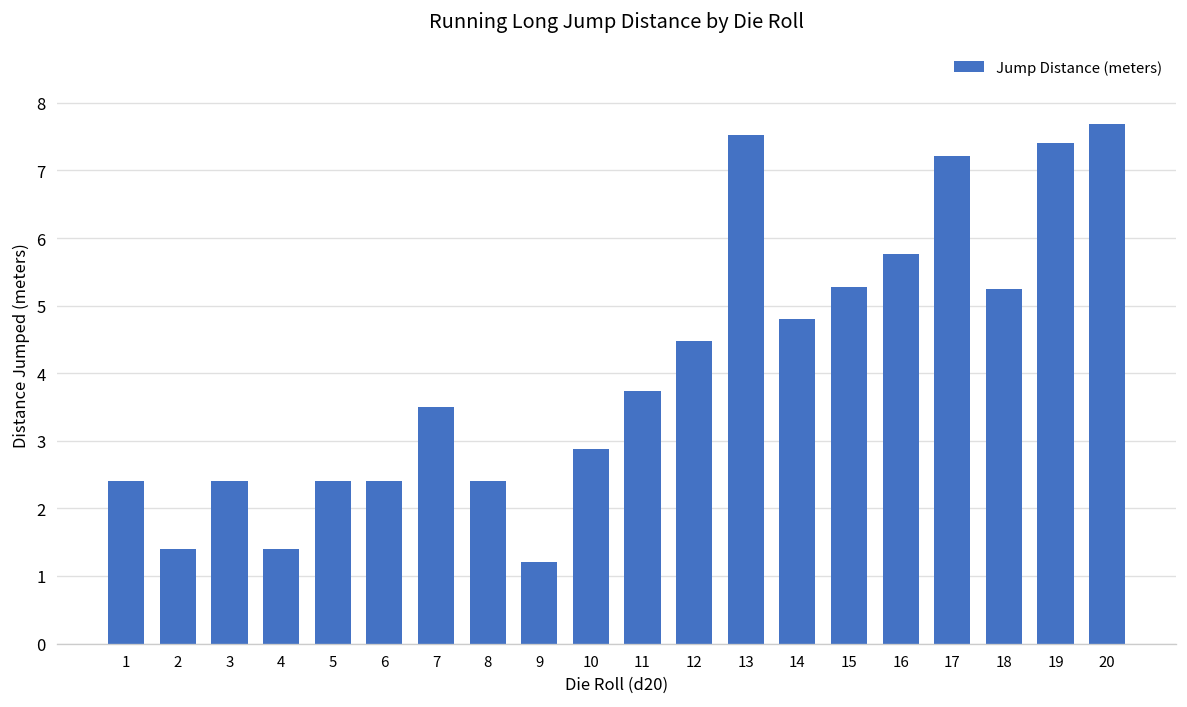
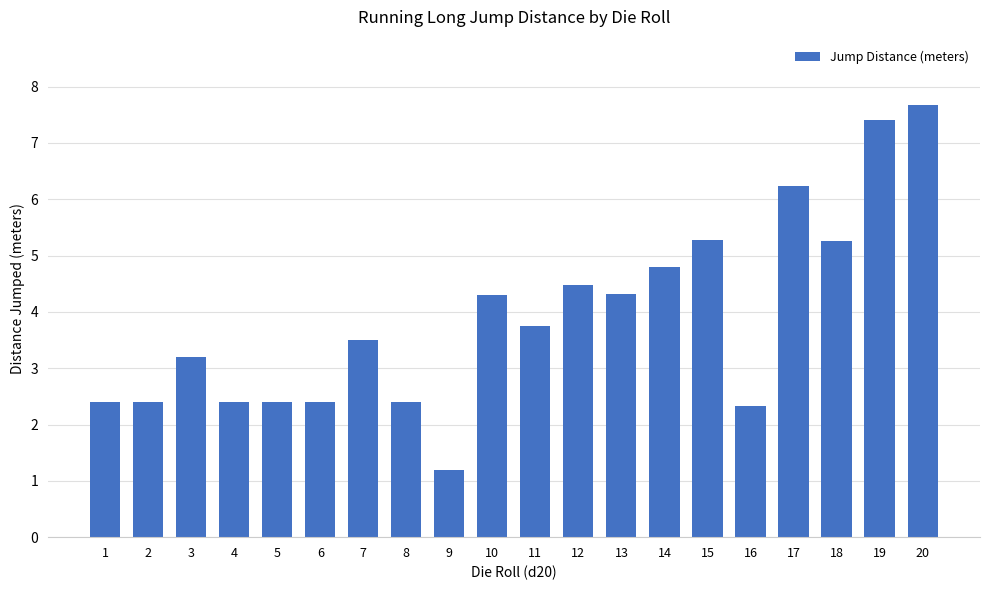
  {
    "1": 2.4,
-   "2": 1.4,
-   "3": 2.4,
-   "4": 1.4,
+   "2": 2.4,
+   "3": 3.2,
+   "4": 2.4,
    "5": 2.4,
    "6": 2.4,
    "7": 3.5,
    "8": 2.4,
    "9": 1.2,
-   "10": 2.9,
+   "10": 4.3,
    "11": 3.7,
    "12": 4.5,
-   "13": 7.5,
+   "13": 4.3,
    "14": 4.8,
    "15": 5.3,
-   "16": 5.8,
-   "17": 7.2,
+   "16": 2.3,
+   "17": 6.2,
    "18": 5.3,
    "19": 7.4,
    "20": 7.7
  }
